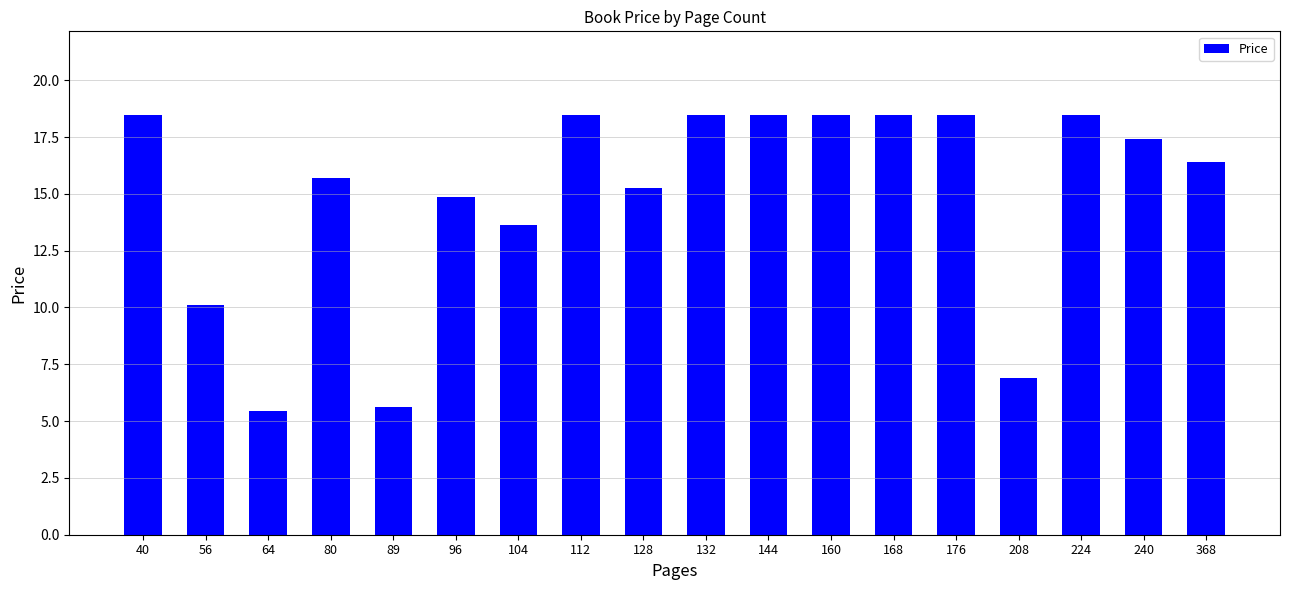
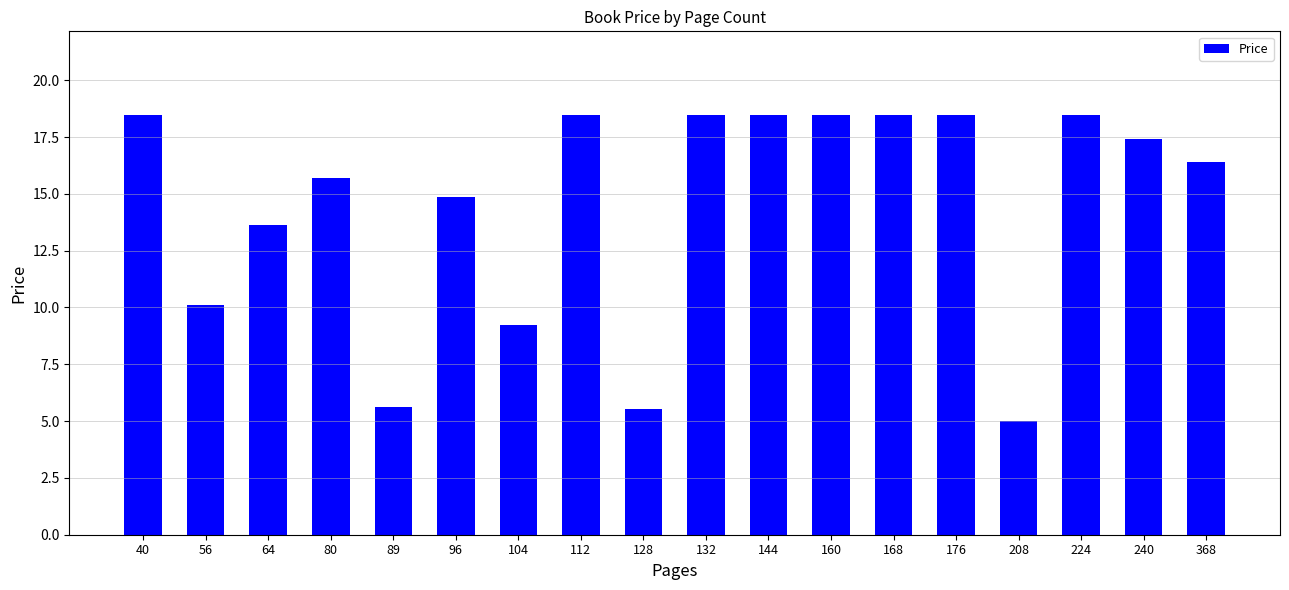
  {
    "40": 18.5,
    "56": 10.1,
-   "64": 5.4,
+   "64": 13.7,
    "80": 15.7,
    "89": 5.6,
    "96": 14.9,
-   "104": 13.7,
+   "104": 9.2,
    "112": 18.5,
-   "128": 15.3,
+   "128": 5.5,
    "132": 18.5,
    "144": 18.5,
    "160": 18.5,
    "168": 18.5,
    "176": 18.5,
-   "208": 6.9,
+   "208": 5.0,
    "224": 18.5,
    "240": 17.4,
    "368": 16.4
  }
